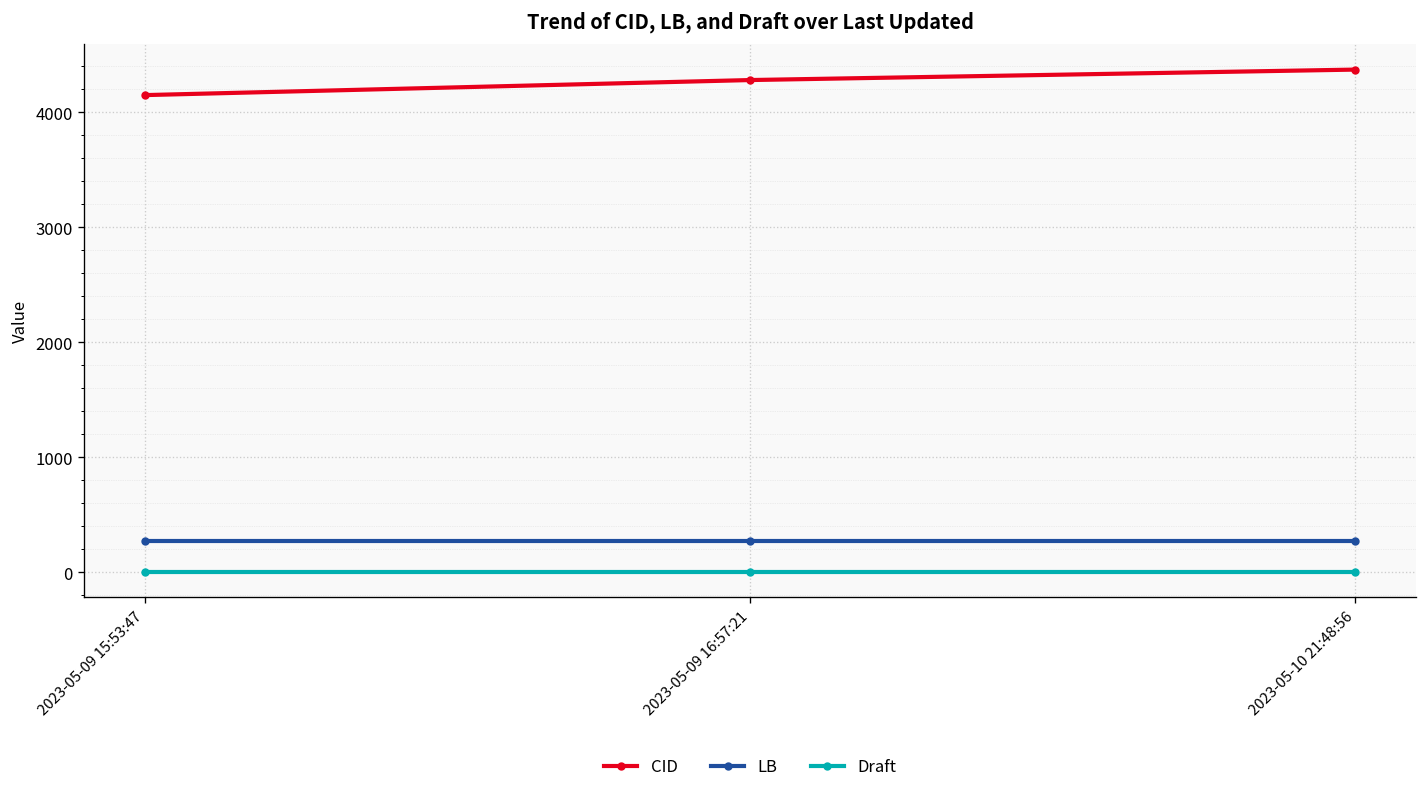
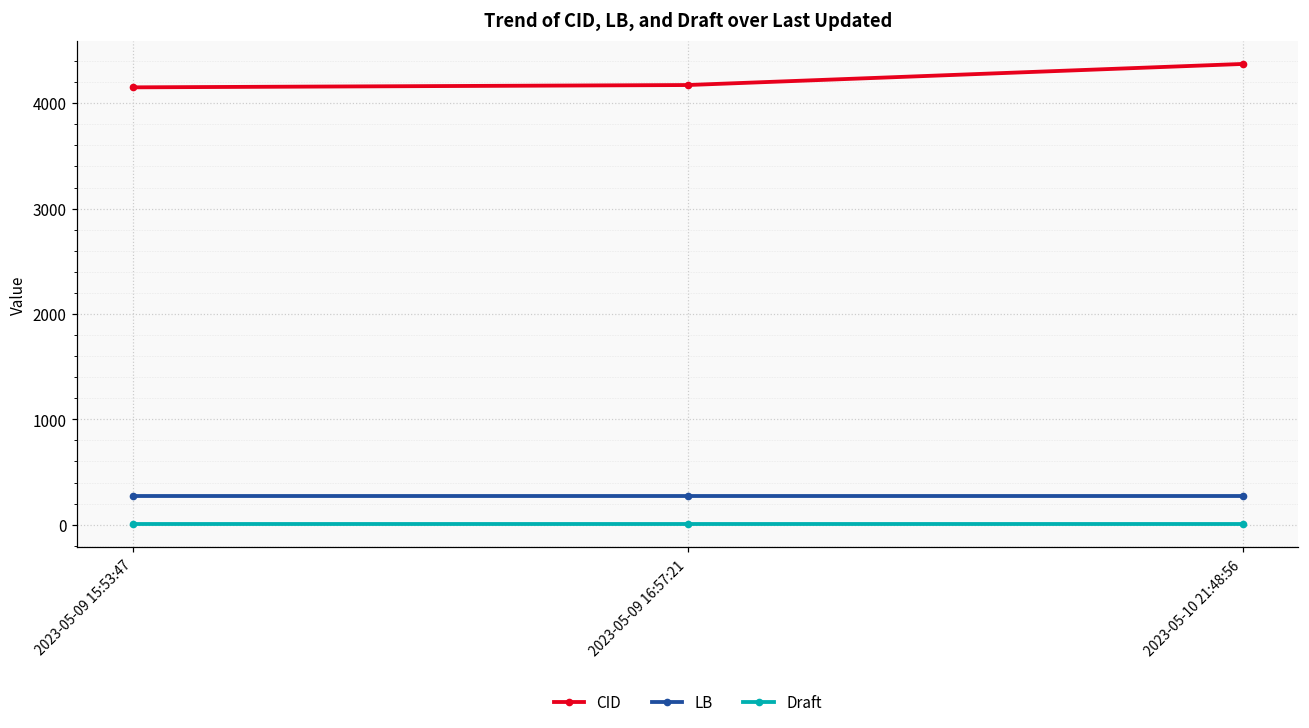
  {
    "CID": {
      "2023-05-09 15:53:47": 4200,
-     "2023-05-09 16:57:21": 4300,
+     "2023-05-09 16:57:21": 4200,
      "2023-05-10 21:48:56": 4400
    },
    "LB": {
      "2023-05-09 15:53:47": 300,
      "2023-05-09 16:57:21": 300,
      "2023-05-10 21:48:56": 300
    },
    "Draft": {
      "2023-05-09 15:53:47": 0,
      "2023-05-09 16:57:21": 0,
      "2023-05-10 21:48:56": 0
    }
  }
